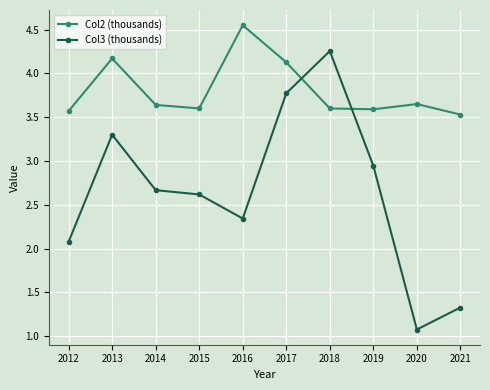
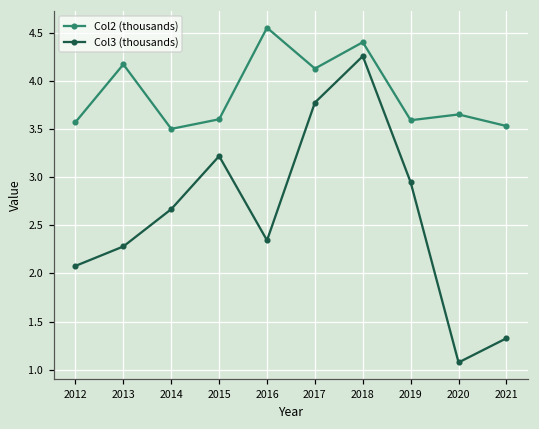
  {
    "Col2 (thousands)": {
      "2012": 3.6,
      "2013": 4.2,
-     "2014": 3.6,
+     "2014": 3.5,
      "2015": 3.6,
      "2016": 4.6,
      "2017": 4.1,
-     "2018": 3.6,
+     "2018": 4.4,
      "2019": 3.6,
      "2020": 3.7,
      "2021": 3.5
    },
    "Col3 (thousands)": {
      "2012": 2.1,
-     "2013": 3.3,
+     "2013": 2.3,
      "2014": 2.7,
-     "2015": 2.6,
+     "2015": 3.2,
      "2016": 2.3,
      "2017": 3.8,
      "2018": 4.3,
      "2019": 2.9,
      "2020": 1.1,
      "2021": 1.3
    }
  }
